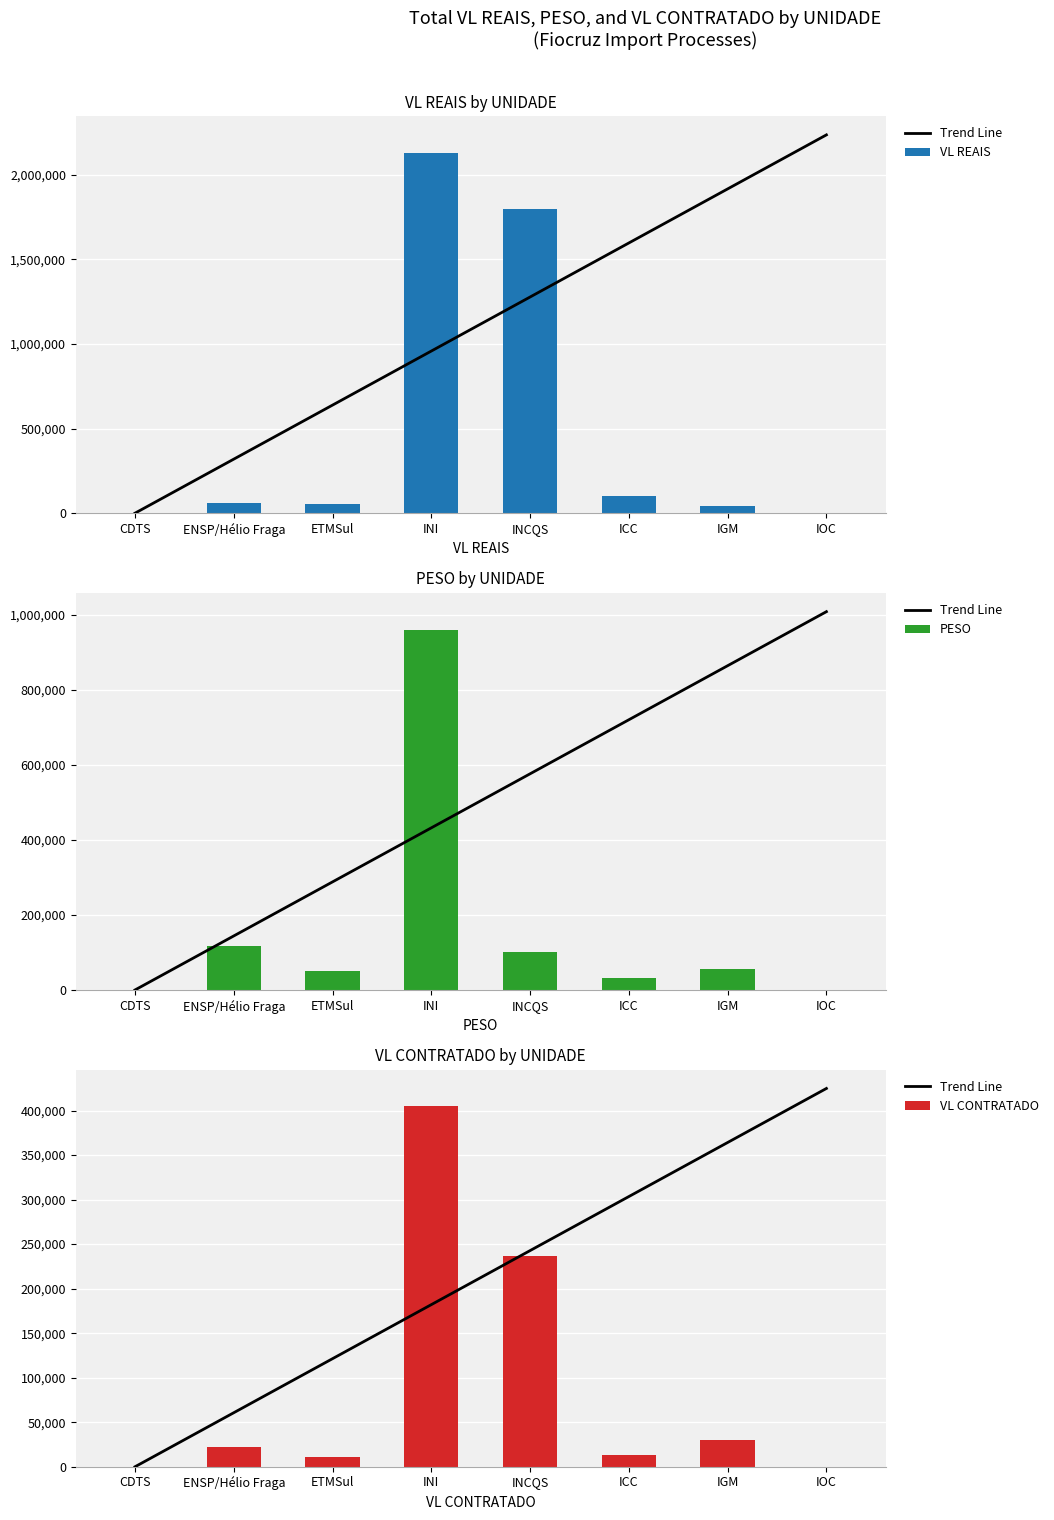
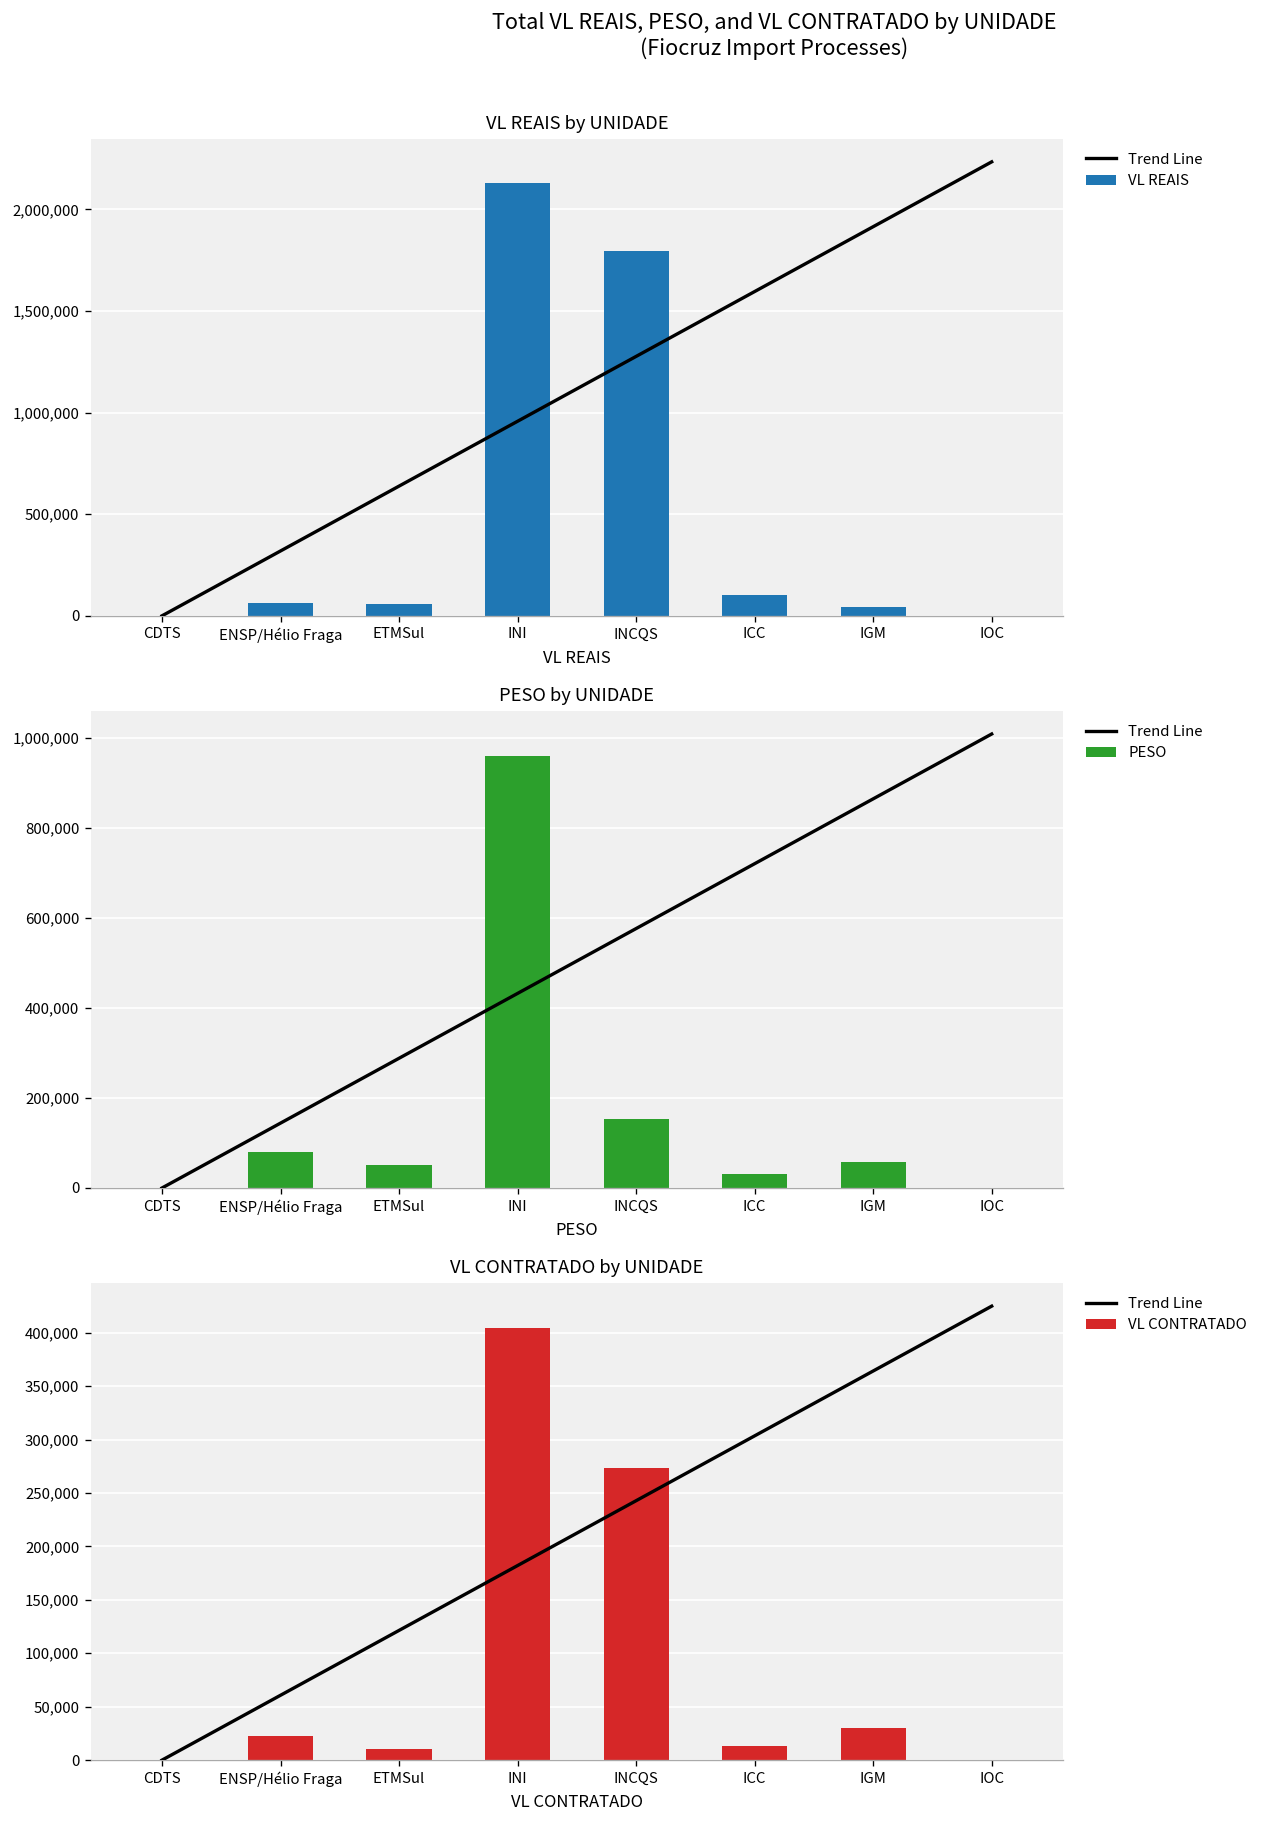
  {
    "VL REAIS by UNIDADE": {
      "Trend Line": {
        "CDTS": "0",
        "IOC": "2,230,000"
      },
      "VL REAIS": {
        "ENSP/Hélio Fraga": "60,000",
        "ETMSul": "60,000",
        "INI": "2,130,000",
        "INCQS": "1,790,000",
        "ICC": "100,000",
        "IGM": "40,000"
      }
    },
    "PESO by UNIDADE": {
      "Trend Line": {
        "CDTS": "0",
        "IOC": "1,010,000"
      },
      "PESO": {
        "CDTS": "0",
-       "ENSP/Hélio Fraga": "120,000",
+       "ENSP/Hélio Fraga": "80,000",
        "ETMSul": "50,000",
        "INI": "960,000",
-       "INCQS": "100,000",
+       "INCQS": "150,000",
        "ICC": "30,000",
        "IGM": "60,000"
      }
    },
    "VL CONTRATADO by UNIDADE": {
      "Trend Line": {
        "CDTS": "0",
        "IOC": "420,000"
      },
      "VL CONTRATADO": {
        "ENSP/Hélio Fraga": "20,000",
        "ETMSul": "10,000",
        "INI": "400,000",
-       "INCQS": "240,000",
+       "INCQS": "270,000",
        "ICC": "10,000",
        "IGM": "30,000"
      }
    }
  }
